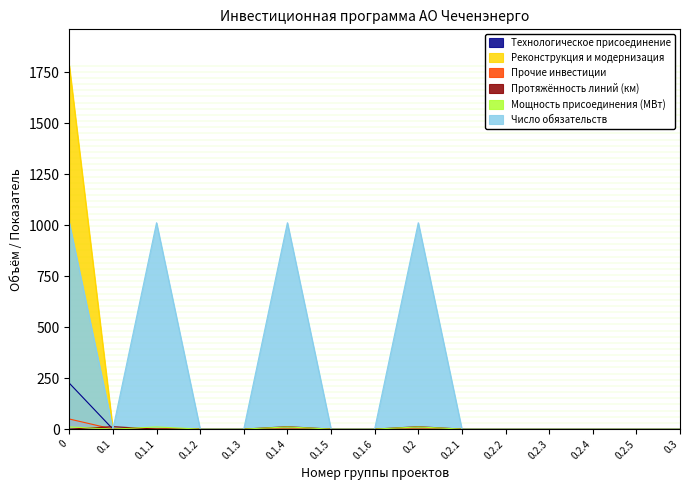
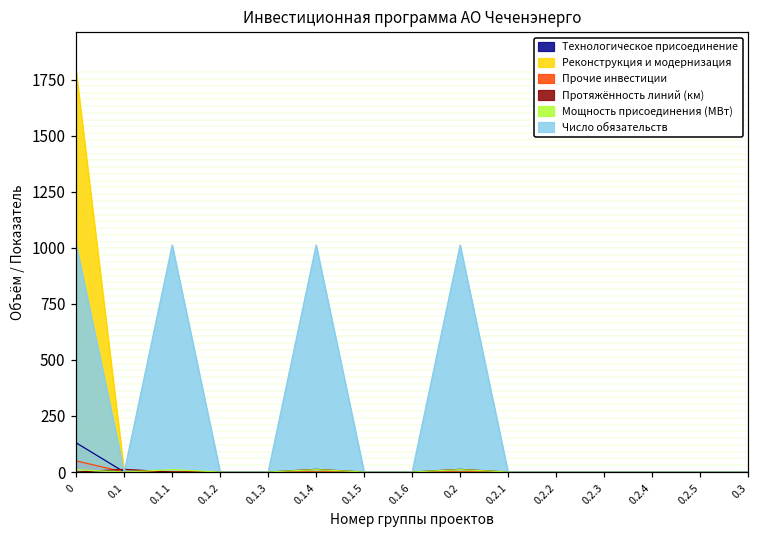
  {
    "Технологическое присоединение": {
-     "0": 230
+     "0": 130
    },
    "Реконструкция и модернизация": {
      "0": 1780
    },
    "Прочие инвестиции": {
      "0": 50
    },
    "Число обязательств": {
      "0": 1010,
      "0.1.1": 1010,
      "0.1.4": 1010,
      "0.2": 1010
    }
  }
